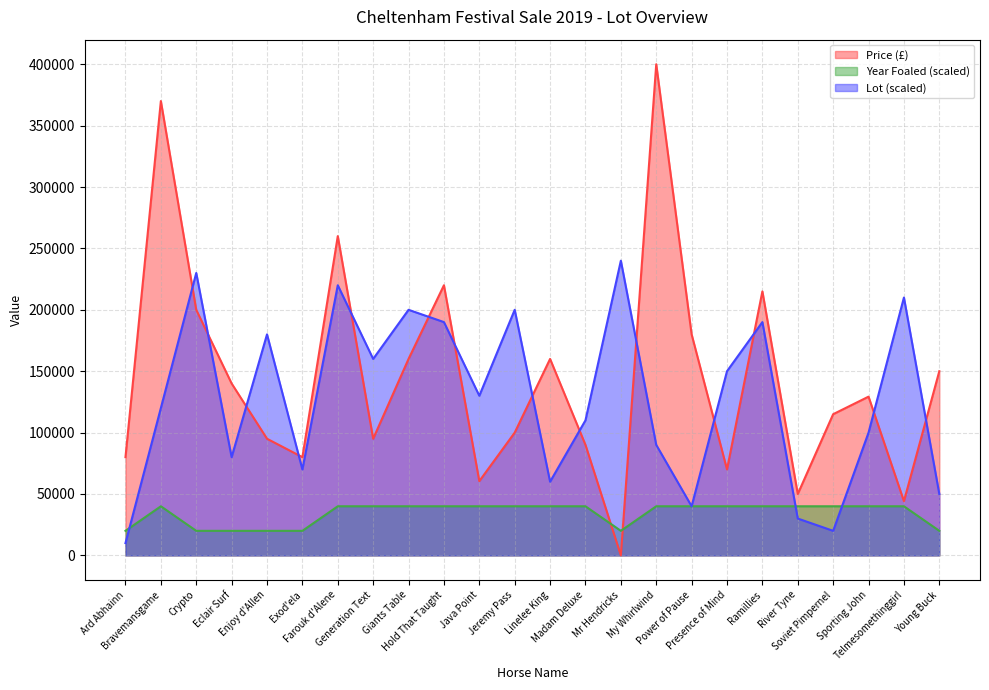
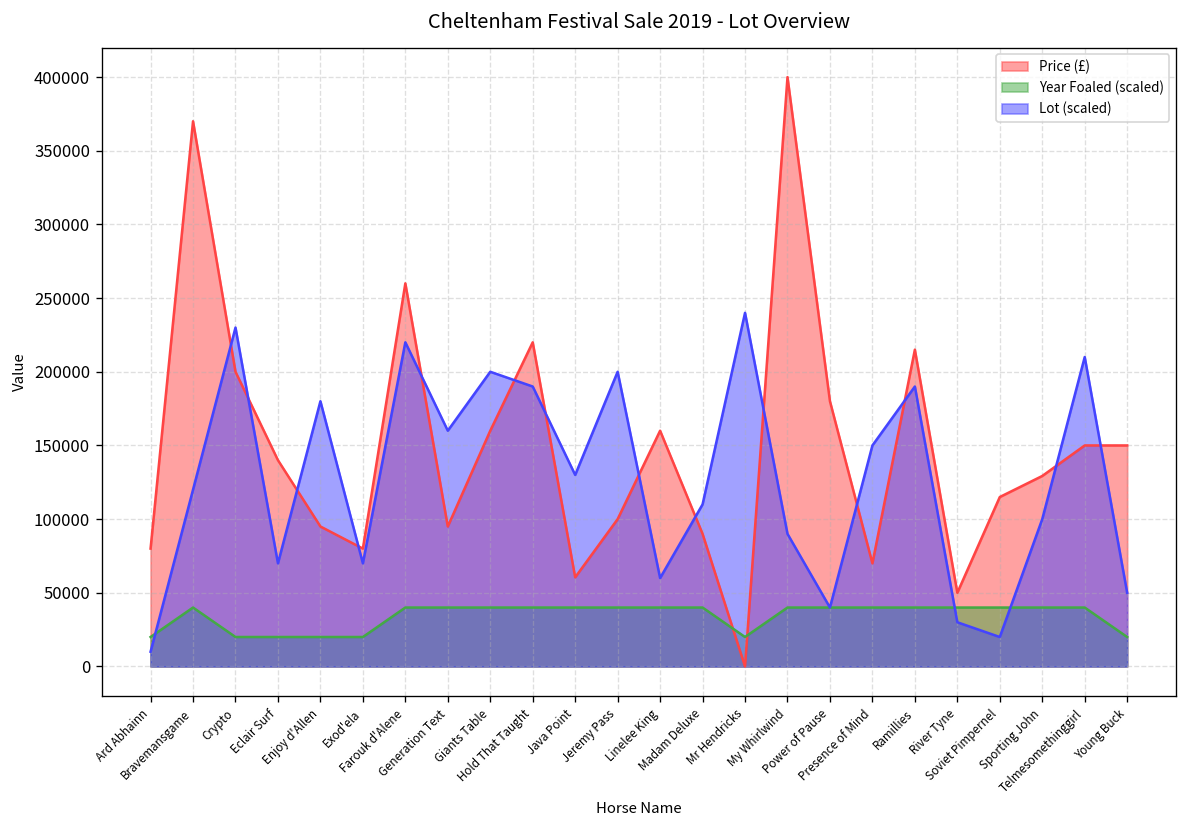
  {
    "Price (£)": {
      "Ard Abhainn": 80000,
      "Bravemansgame": 370000,
      "Crypto": 200000,
      "Eclair Surf": 140000,
      "Enjoy d'Allen": 95000,
      "Exod'ela": 80000,
      "Farouk d'Alene": 260000,
      "Generation Text": 95000,
      "Giants Table": 160000,
      "Hold That Taught": 220000,
      "Java Point": 61000,
      "Jeremy Pass": 100000,
      "Linelee King": 160000,
      "Madam Deluxe": 90000,
      "Mr Hendricks": 0,
      "My Whirlwind": 400000,
      "Power of Pause": 180000,
      "Presence of Mind": 70000,
      "Ramillies": 215000,
      "River Tyne": 50000,
      "Soviet Pimpernel": 115000,
      "Sporting John": 129000,
-     "Telmesomethinggirl": 44000,
+     "Telmesomethinggirl": 150000,
      "Young Buck": 150000
    },
    "Year Foaled (scaled)": {
      "Ard Abhainn": 20000,
      "Bravemansgame": 40000,
      "Crypto": 20000,
      "Eclair Surf": 20000,
      "Enjoy d'Allen": 20000,
      "Exod'ela": 20000,
      "Farouk d'Alene": 40000,
      "Generation Text": 40000,
      "Giants Table": 40000,
      "Hold That Taught": 40000,
      "Java Point": 40000,
      "Jeremy Pass": 40000,
      "Linelee King": 40000,
      "Madam Deluxe": 40000,
      "Mr Hendricks": 20000,
      "My Whirlwind": 40000,
      "Presence of Mind": 40000,
      "Ramillies": 40000,
      "River Tyne": 40000,
      "Soviet Pimpernel": 40000,
      "Sporting John": 40000,
      "Telmesomethinggirl": 40000,
      "Young Buck": 20000
    },
    "Lot (scaled)": {
      "Ard Abhainn": 10000,
      "Bravemansgame": 120000,
      "Crypto": 230000,
-     "Eclair Surf": 80000,
+     "Eclair Surf": 70000,
      "Enjoy d'Allen": 180000,
      "Exod'ela": 70000,
      "Farouk d'Alene": 220000,
      "Generation Text": 160000,
      "Giants Table": 200000,
      "Hold That Taught": 190000,
      "Java Point": 130000,
      "Jeremy Pass": 200000,
      "Linelee King": 60000,
      "Madam Deluxe": 110000,
      "Mr Hendricks": 240000,
      "My Whirlwind": 90000,
      "Presence of Mind": 150000,
      "Ramillies": 190000,
      "River Tyne": 30000,
      "Soviet Pimpernel": 20000,
      "Sporting John": 100000,
      "Telmesomethinggirl": 210000,
      "Young Buck": 50000
    }
  }
